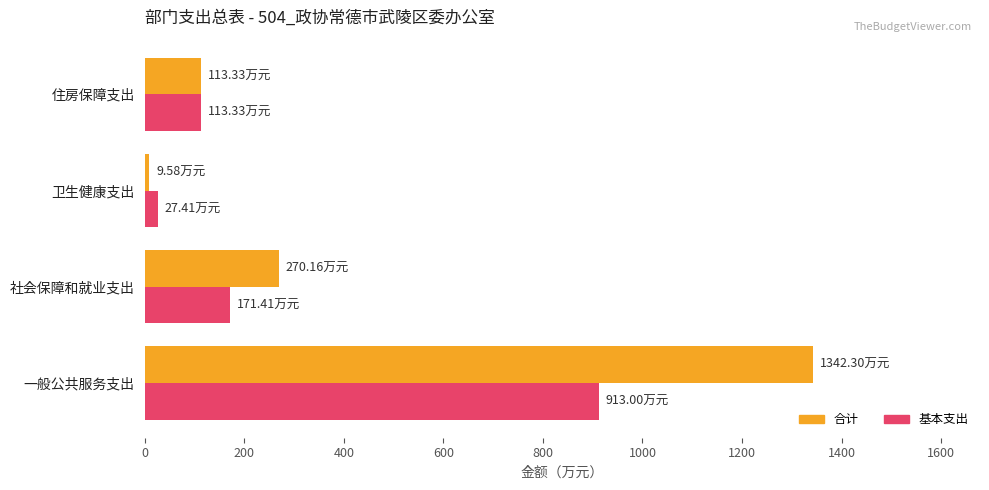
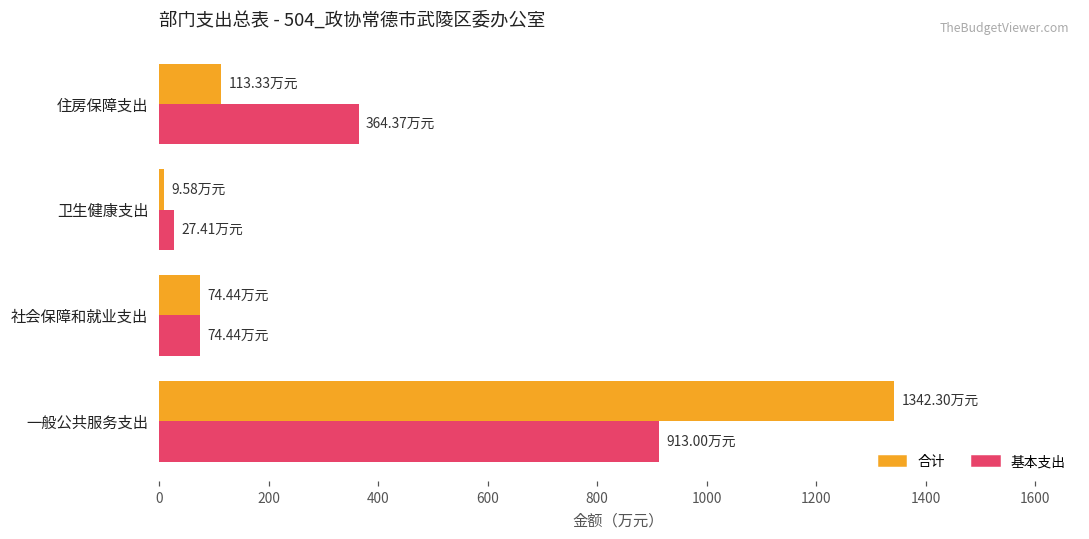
  {
    "合计": {
      "住房保障支出": 113.33,
      "卫生健康支出": 9.58,
-     "社会保障和就业支出": 270.16,
+     "社会保障和就业支出": 74.44,
      "一般公共服务支出": 1342.30
    },
    "基本支出": {
-     "住房保障支出": 113.33,
+     "住房保障支出": 364.37,
      "卫生健康支出": 27.41,
-     "社会保障和就业支出": 171.41,
+     "社会保障和就业支出": 74.44,
      "一般公共服务支出": 913.00
    }
  }
